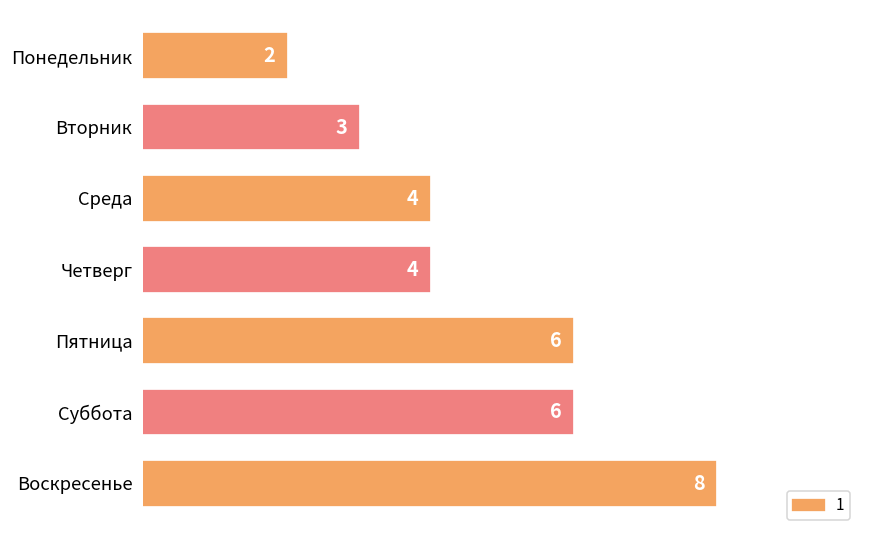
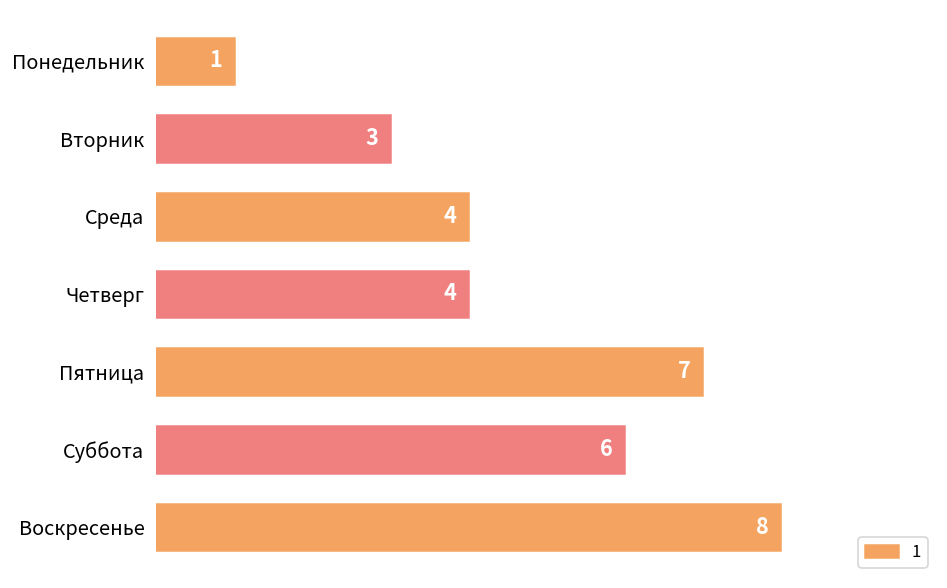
  {
-   "Понедельник": 2,
+   "Понедельник": 1,
    "Вторник": 3,
    "Среда": 4,
    "Четверг": 4,
-   "Пятница": 6,
+   "Пятница": 7,
    "Суббота": 6,
    "Воскресенье": 8
  }
